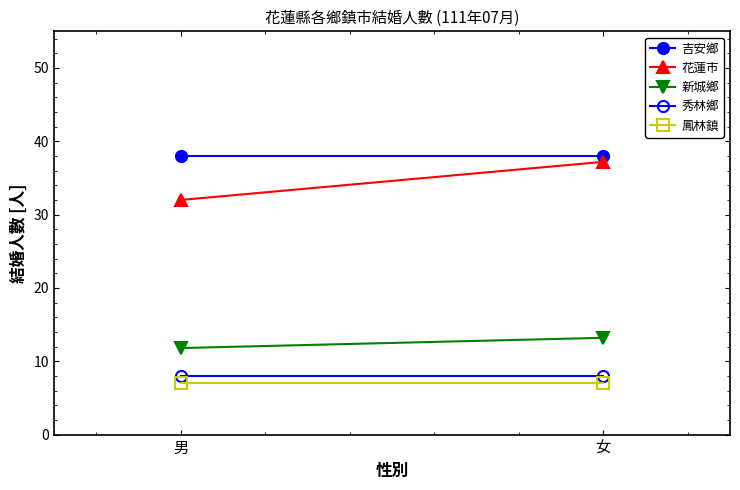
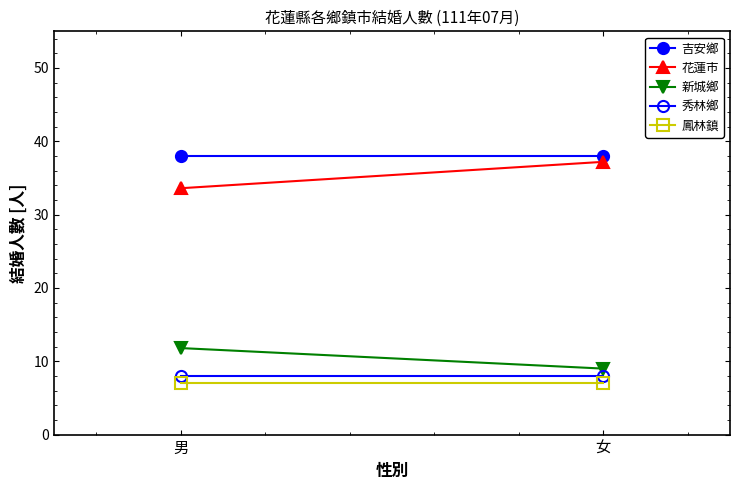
  {
    "花蓮市": {
-     "男": 32,
+     "男": 34,
      "女": 37
    },
    "新城鄉": {
      "男": 12,
-     "女": 13
+     "女": 9
    },
    "鳳林鎮": {
      "男": 7,
      "女": 7
    }
  }
